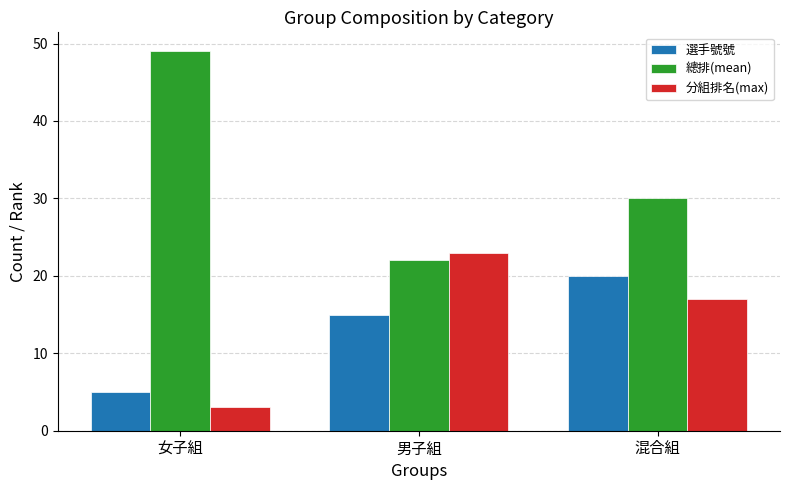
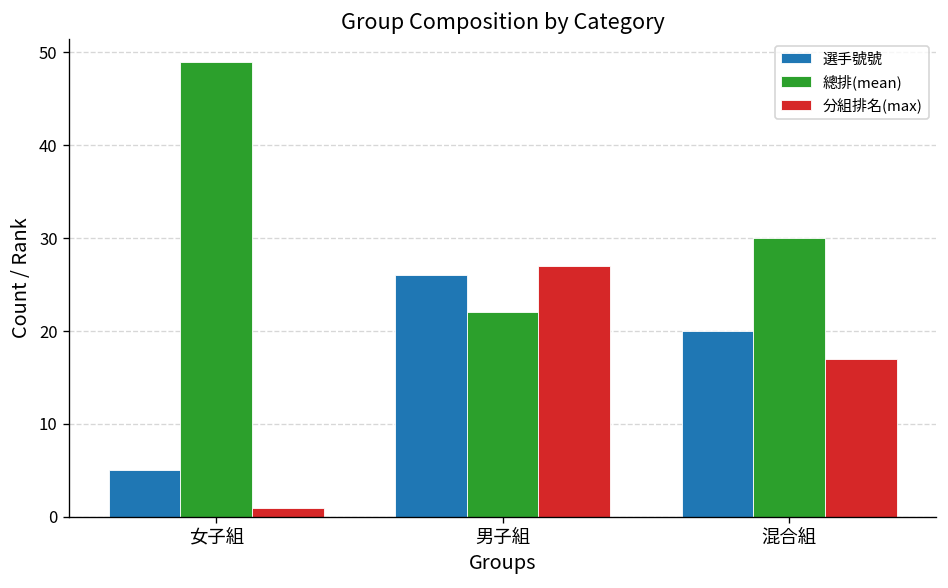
  {
    "選手號號": {
      "女子組": 5,
-     "男子組": 15,
+     "男子組": 26,
      "混合組": 20
    },
    "總排(mean)": {
      "女子組": 49,
      "男子組": 22,
      "混合組": 30
    },
    "分組排名(max)": {
-     "女子組": 3,
-     "男子組": 23,
+     "女子組": 1,
+     "男子組": 27,
      "混合組": 17
    }
  }
